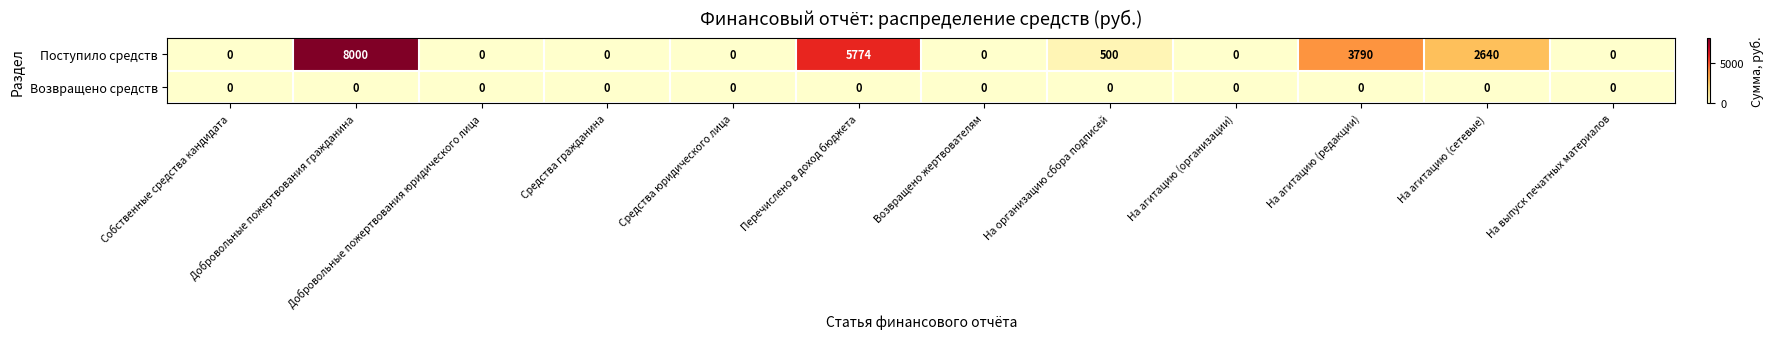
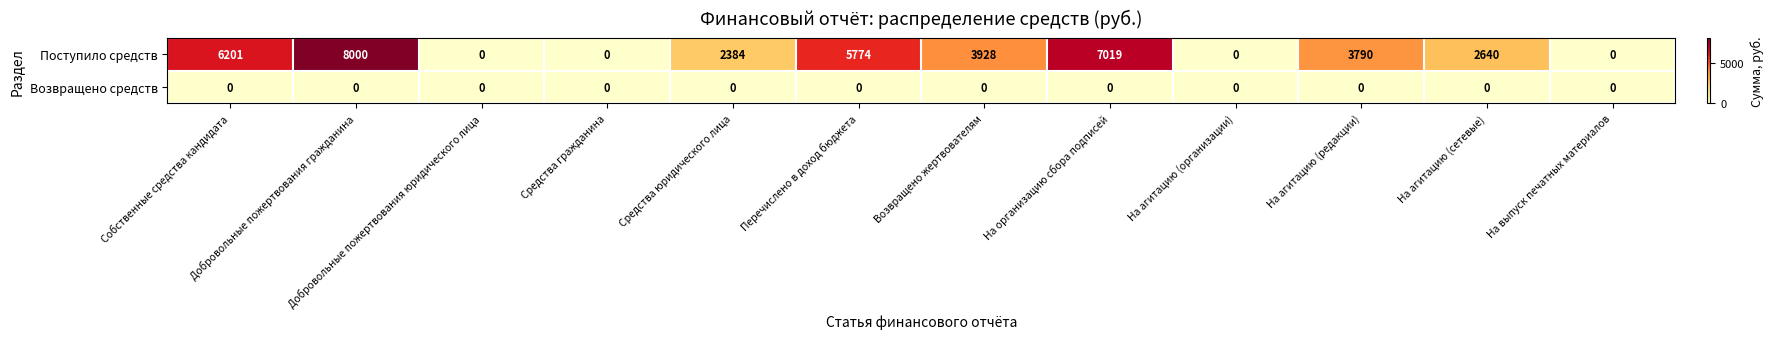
  {
    "Поступило средств": {
-     "Собственные средства кандидата": 0,
+     "Собственные средства кандидата": 6201,
      "Добровольные пожертвования гражданина": 8000,
      "Добровольные пожертвования юридического лица": 0,
      "Средства гражданина": 0,
-     "Средства юридического лица": 0,
+     "Средства юридического лица": 2384,
      "Перечислено в доход бюджета": 5774,
-     "Возвращено жертвователям": 0,
-     "На организацию сбора подписей": 500,
+     "Возвращено жертвователям": 3928,
+     "На организацию сбора подписей": 7019,
      "На агитацию (организации)": 0,
      "На агитацию (редакции)": 3790,
      "На агитацию (сетевые)": 2640,
      "На выпуск печатных материалов": 0
    },
    "Возвращено средств": {
      "Собственные средства кандидата": 0,
      "Добровольные пожертвования гражданина": 0,
      "Добровольные пожертвования юридического лица": 0,
      "Средства гражданина": 0,
      "Средства юридического лица": 0,
      "Перечислено в доход бюджета": 0,
      "Возвращено жертвователям": 0,
      "На организацию сбора подписей": 0,
      "На агитацию (организации)": 0,
      "На агитацию (редакции)": 0,
      "На агитацию (сетевые)": 0,
      "На выпуск печатных материалов": 0
    }
  }
